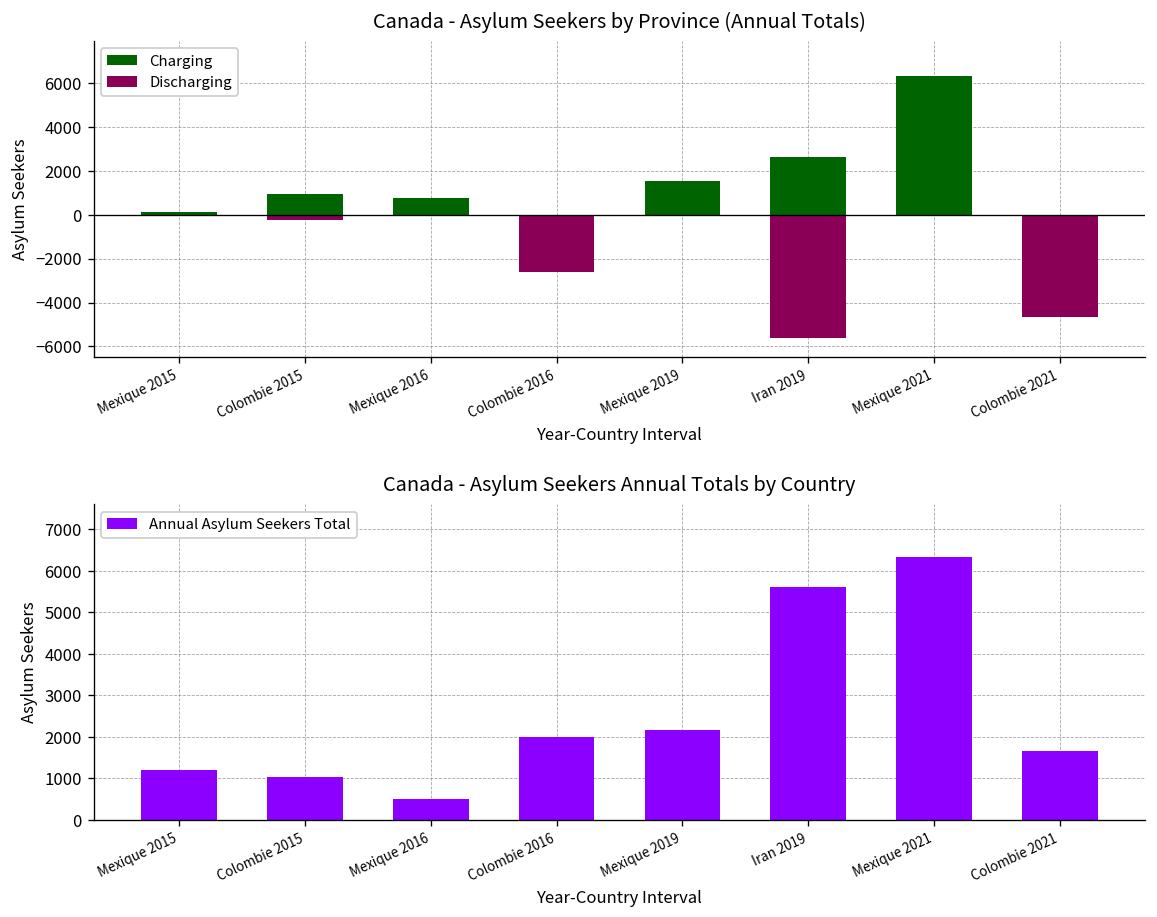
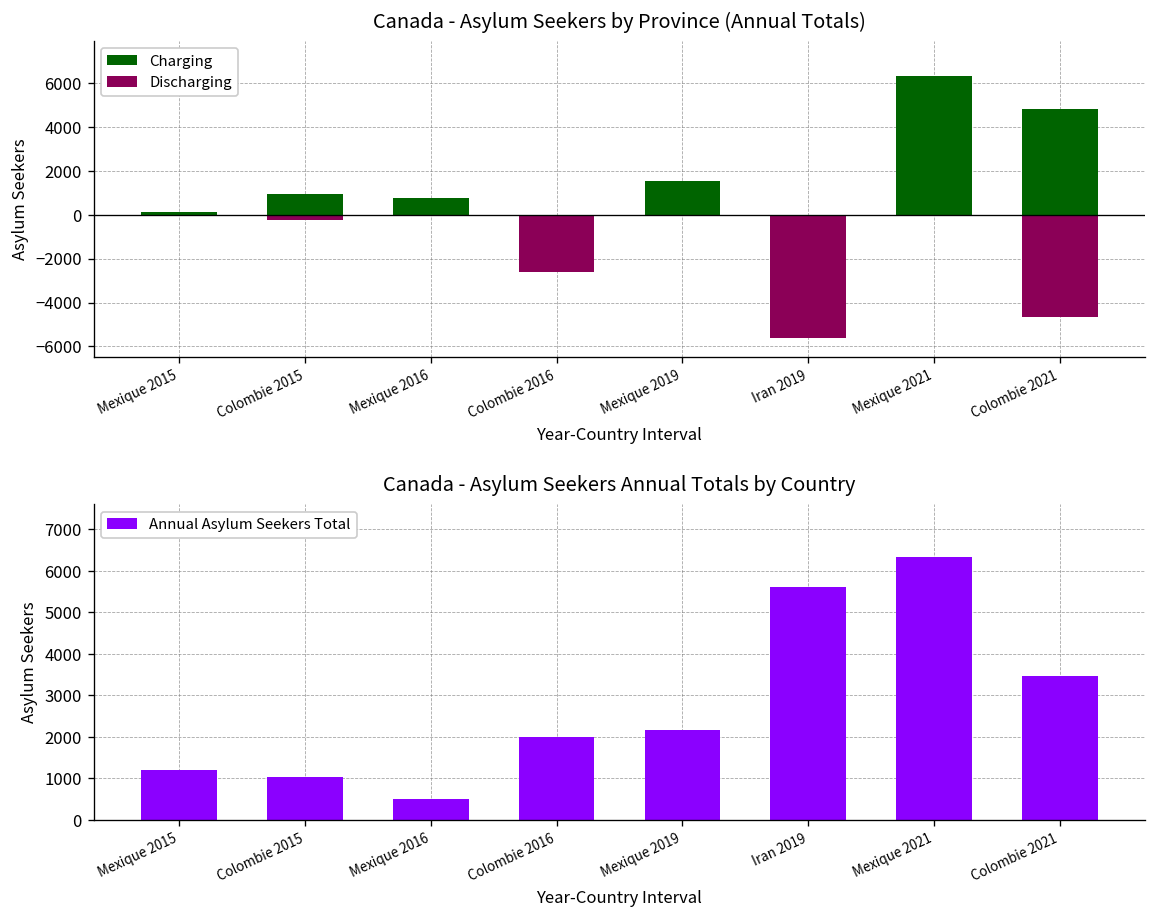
  {
    "Canada - Asylum Seekers by Province (Annual Totals)": {
      "Charging": {
        "Colombie 2015": 1000,
        "Mexique 2016": 800,
        "Colombie 2016": 0,
        "Mexique 2019": 1600,
-       "Iran 2019": 2600,
+       "Iran 2019": 0,
        "Mexique 2021": 6300,
-       "Colombie 2021": 0
+       "Colombie 2021": 4800
      },
      "Discharging": {
        "Mexique 2015": 0,
        "Colombie 2015": -200,
        "Mexique 2016": 0,
        "Colombie 2016": -2600,
        "Mexique 2019": 0,
        "Iran 2019": -5600,
        "Mexique 2021": 0,
        "Colombie 2021": -4700
      }
    },
    "Canada - Asylum Seekers Annual Totals by Country": {
      "Mexique 2015": 1200,
      "Colombie 2015": 1000,
      "Mexique 2016": 500,
      "Colombie 2016": 2000,
      "Mexique 2019": 2200,
      "Iran 2019": 5600,
      "Mexique 2021": 6300,
-     "Colombie 2021": 1600
+     "Colombie 2021": 3500
    }
  }
